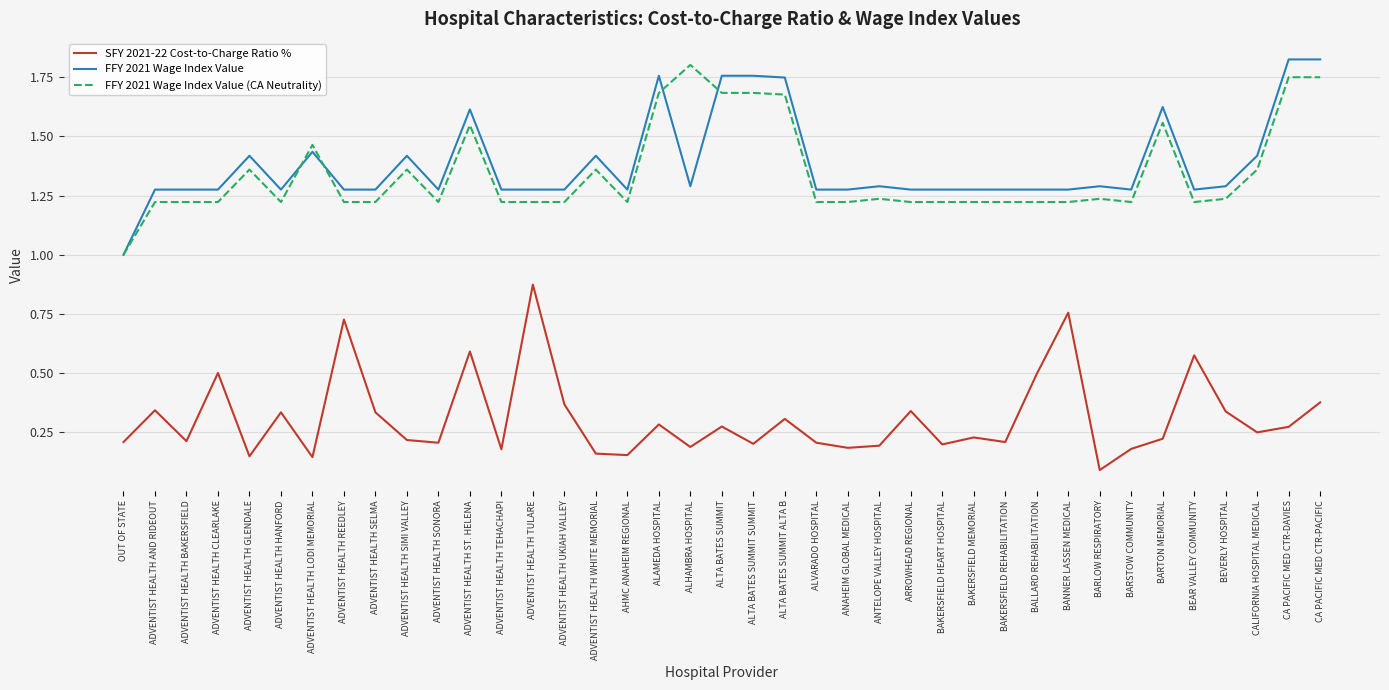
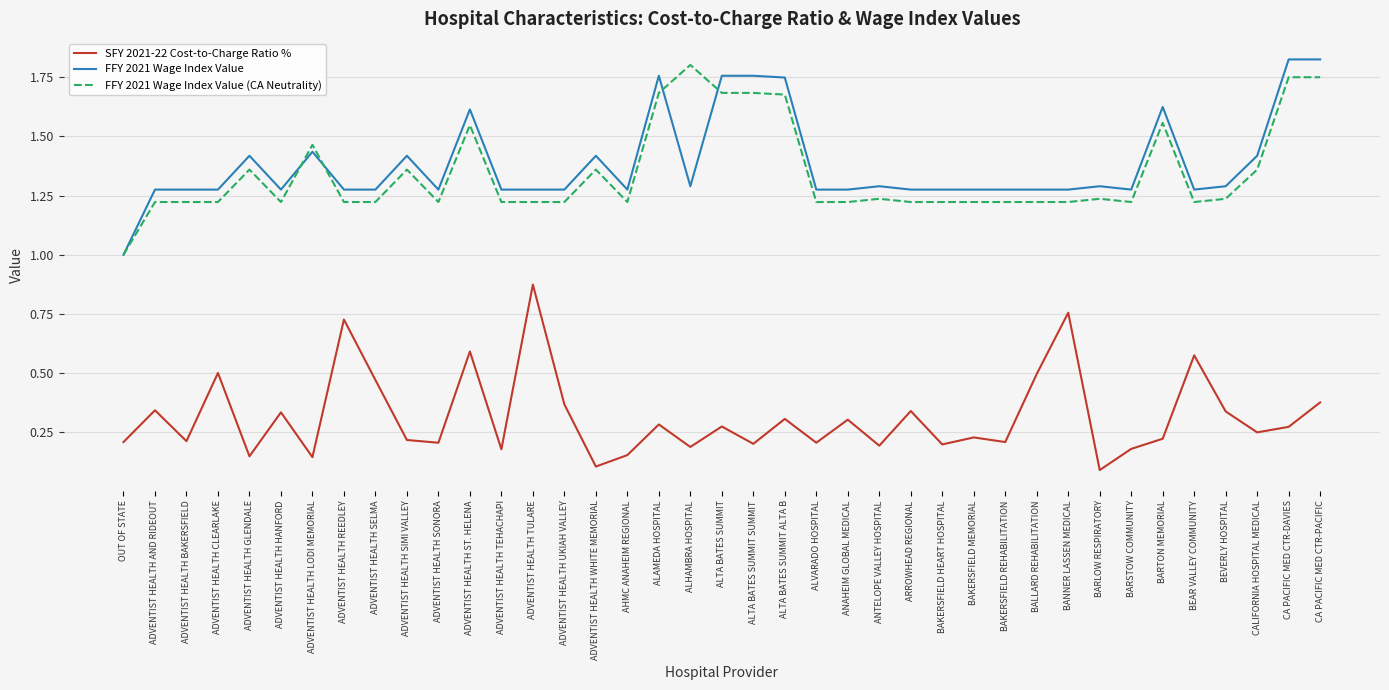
  {
    "SFY 2021-22 Cost-to-Charge Ratio %": {
      "OUT OF STATE": 0.21,
      "ADVENTIST HEALTH AND RIDEOUT": 0.34,
      "ADVENTIST HEALTH BAKERSFIELD": 0.21,
      "ADVENTIST HEALTH CLEARLAKE": 0.50,
      "ADVENTIST HEALTH GLENDALE": 0.15,
      "ADVENTIST HEALTH HANFORD": 0.33,
      "ADVENTIST HEALTH LODI MEMORIAL": 0.15,
      "ADVENTIST HEALTH REEDLEY": 0.73,
-     "ADVENTIST HEALTH SELMA": 0.33,
+     "ADVENTIST HEALTH SELMA": 0.47,
      "ADVENTIST HEALTH SIMI VALLEY": 0.22,
      "ADVENTIST HEALTH SONORA": 0.21,
      "ADVENTIST HEALTH ST. HELENA": 0.59,
      "ADVENTIST HEALTH TEHACHAPI": 0.18,
      "ADVENTIST HEALTH TULARE": 0.87,
      "ADVENTIST HEALTH UKIAH VALLEY": 0.37,
-     "ADVENTIST HEALTH WHITE MEMORIAL": 0.16,
+     "ADVENTIST HEALTH WHITE MEMORIAL": 0.11,
      "AHMC ANAHEIM REGIONAL": 0.15,
      "ALAMEDA HOSPITAL": 0.28,
      "ALHAMBRA HOSPITAL": 0.19,
      "ALTA BATES SUMMIT": 0.27,
      "ALTA BATES SUMMIT SUMMIT": 0.20,
      "ALTA BATES SUMMIT ALTA B": 0.31,
      "ALVARADO HOSPITAL": 0.21,
-     "ANAHEIM GLOBAL MEDICAL": 0.18,
+     "ANAHEIM GLOBAL MEDICAL": 0.30,
      "ANTELOPE VALLEY HOSPITAL": 0.19,
      "ARROWHEAD REGIONAL": 0.34,
      "BAKERSFIELD HEART HOSPITAL": 0.20,
      "BAKERSFIELD MEMORIAL": 0.23,
      "BAKERSFIELD REHABILITATION": 0.21,
      "BALLARD REHABILITATION": 0.50,
      "BANNER LASSEN MEDICAL": 0.76,
      "BARLOW RESPIRATORY": 0.09,
      "BARSTOW COMMUNITY": 0.18,
      "BARTON MEMORIAL": 0.22,
      "BEAR VALLEY COMMUNITY": 0.58,
      "BEVERLY HOSPITAL": 0.34,
      "CALIFORNIA HOSPITAL MEDICAL": 0.25,
      "CA PACIFIC MED CTR-DAVIES": 0.27,
      "CA PACIFIC MED CTR-PACIFIC": 0.38
    },
    "FFY 2021 Wage Index Value": {
      "ADVENTIST HEALTH AND RIDEOUT": 1.28,
      "ADVENTIST HEALTH BAKERSFIELD": 1.28,
      "ADVENTIST HEALTH CLEARLAKE": 1.28,
      "ADVENTIST HEALTH GLENDALE": 1.42,
      "ADVENTIST HEALTH HANFORD": 1.28,
      "ADVENTIST HEALTH LODI MEMORIAL": 1.43,
      "ADVENTIST HEALTH REEDLEY": 1.28,
      "ADVENTIST HEALTH SELMA": 1.28,
      "ADVENTIST HEALTH SIMI VALLEY": 1.42,
      "ADVENTIST HEALTH SONORA": 1.28,
      "ADVENTIST HEALTH ST. HELENA": 1.61,
      "ADVENTIST HEALTH TEHACHAPI": 1.28,
      "ADVENTIST HEALTH TULARE": 1.28,
      "ADVENTIST HEALTH UKIAH VALLEY": 1.28,
      "ADVENTIST HEALTH WHITE MEMORIAL": 1.42,
      "AHMC ANAHEIM REGIONAL": 1.28,
      "ALAMEDA HOSPITAL": 1.76,
      "ALHAMBRA HOSPITAL": 1.29,
      "ALTA BATES SUMMIT": 1.76,
      "ALTA BATES SUMMIT SUMMIT": 1.76,
      "ALTA BATES SUMMIT ALTA B": 1.75,
      "ALVARADO HOSPITAL": 1.28,
      "ANAHEIM GLOBAL MEDICAL": 1.28,
      "ANTELOPE VALLEY HOSPITAL": 1.29,
      "ARROWHEAD REGIONAL": 1.28,
      "BAKERSFIELD HEART HOSPITAL": 1.28,
      "BAKERSFIELD MEMORIAL": 1.28,
      "BAKERSFIELD REHABILITATION": 1.28,
      "BALLARD REHABILITATION": 1.28,
      "BANNER LASSEN MEDICAL": 1.28,
      "BARLOW RESPIRATORY": 1.29,
      "BARSTOW COMMUNITY": 1.28,
      "BARTON MEMORIAL": 1.62,
      "BEAR VALLEY COMMUNITY": 1.28,
      "BEVERLY HOSPITAL": 1.29,
      "CALIFORNIA HOSPITAL MEDICAL": 1.42,
      "CA PACIFIC MED CTR-DAVIES": 1.83,
      "CA PACIFIC MED CTR-PACIFIC": 1.83
    },
    "FFY 2021 Wage Index Value (CA Neutrality)": {
      "ADVENTIST HEALTH AND RIDEOUT": 1.22,
      "ADVENTIST HEALTH BAKERSFIELD": 1.22,
      "ADVENTIST HEALTH CLEARLAKE": 1.22,
      "ADVENTIST HEALTH GLENDALE": 1.36,
      "ADVENTIST HEALTH HANFORD": 1.22,
      "ADVENTIST HEALTH LODI MEMORIAL": 1.46,
      "ADVENTIST HEALTH REEDLEY": 1.22,
      "ADVENTIST HEALTH SELMA": 1.22,
      "ADVENTIST HEALTH SIMI VALLEY": 1.36,
      "ADVENTIST HEALTH SONORA": 1.22,
      "ADVENTIST HEALTH ST. HELENA": 1.55,
      "ADVENTIST HEALTH TEHACHAPI": 1.22,
      "ADVENTIST HEALTH TULARE": 1.22,
      "ADVENTIST HEALTH UKIAH VALLEY": 1.22,
      "ADVENTIST HEALTH WHITE MEMORIAL": 1.36,
      "AHMC ANAHEIM REGIONAL": 1.22,
      "ALAMEDA HOSPITAL": 1.68,
      "ALHAMBRA HOSPITAL": 1.80,
      "ALTA BATES SUMMIT": 1.68,
      "ALTA BATES SUMMIT SUMMIT": 1.68,
      "ALTA BATES SUMMIT ALTA B": 1.68,
      "ALVARADO HOSPITAL": 1.22,
      "ANAHEIM GLOBAL MEDICAL": 1.22,
      "ANTELOPE VALLEY HOSPITAL": 1.24,
      "ARROWHEAD REGIONAL": 1.22,
      "BAKERSFIELD HEART HOSPITAL": 1.22,
      "BAKERSFIELD MEMORIAL": 1.22,
      "BAKERSFIELD REHABILITATION": 1.22,
      "BALLARD REHABILITATION": 1.22,
      "BANNER LASSEN MEDICAL": 1.22,
      "BARLOW RESPIRATORY": 1.24,
      "BARSTOW COMMUNITY": 1.22,
      "BARTON MEMORIAL": 1.56,
      "BEAR VALLEY COMMUNITY": 1.22,
      "BEVERLY HOSPITAL": 1.24,
      "CALIFORNIA HOSPITAL MEDICAL": 1.36,
      "CA PACIFIC MED CTR-DAVIES": 1.75,
      "CA PACIFIC MED CTR-PACIFIC": 1.75
    }
  }
